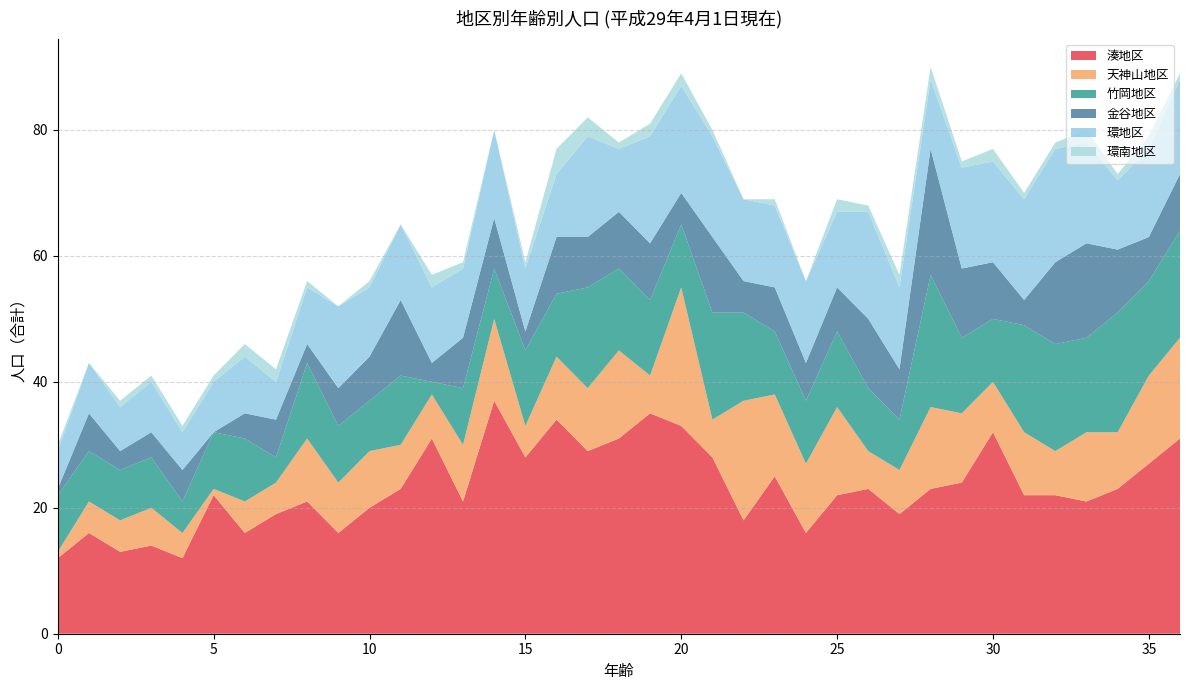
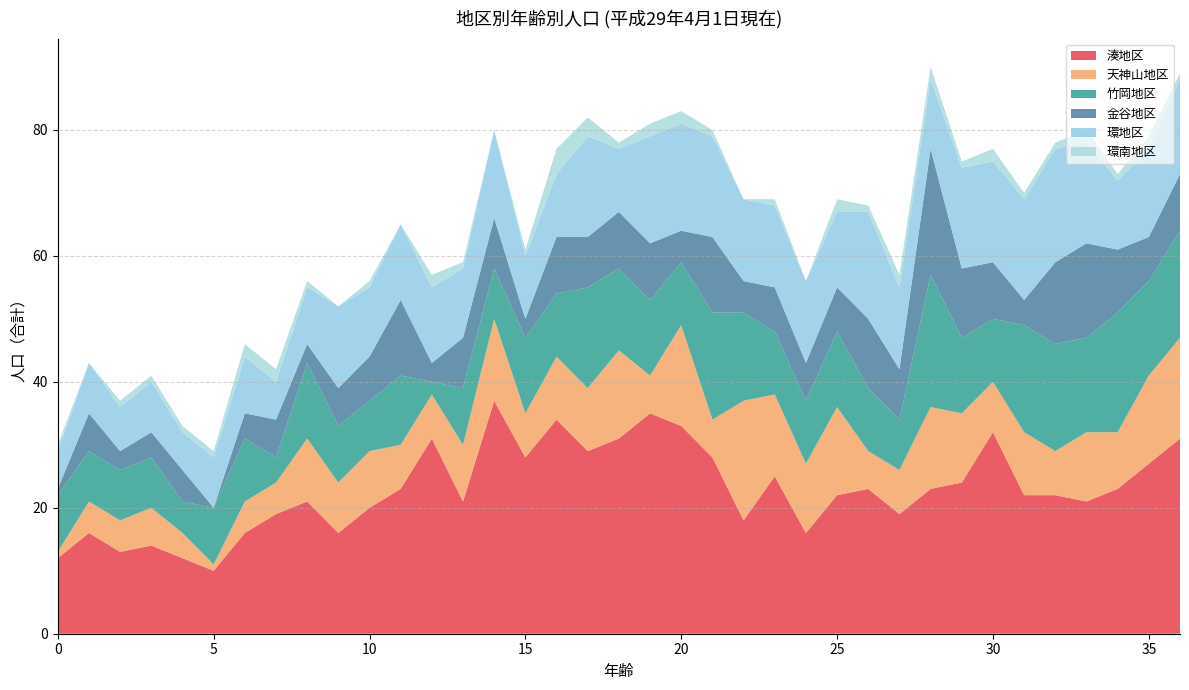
  {
    "湊地区": {
      "0": 12,
-     "5": 22,
+     "5": 10,
      "10": 20,
      "15": 28,
      "20": 33,
      "25": 22,
      "30": 32,
      "35": 27
    },
    "天神山地区": {
      "0": 1,
      "5": 1,
      "10": 9,
-     "15": 5,
-     "20": 22,
+     "15": 7,
+     "20": 16,
      "25": 14,
      "30": 8,
      "35": 14
    }
  }
